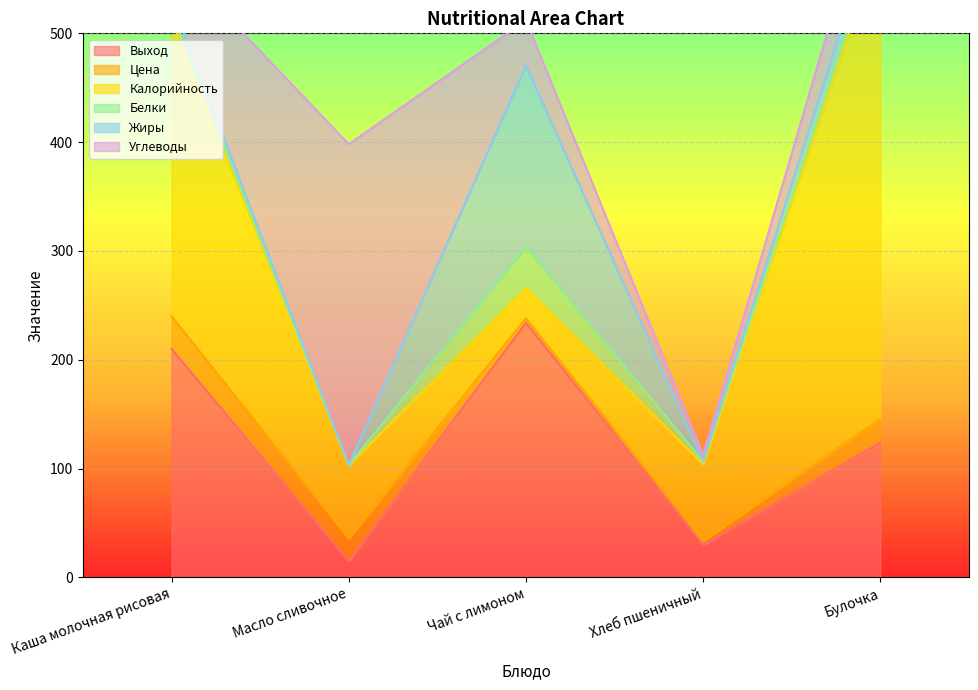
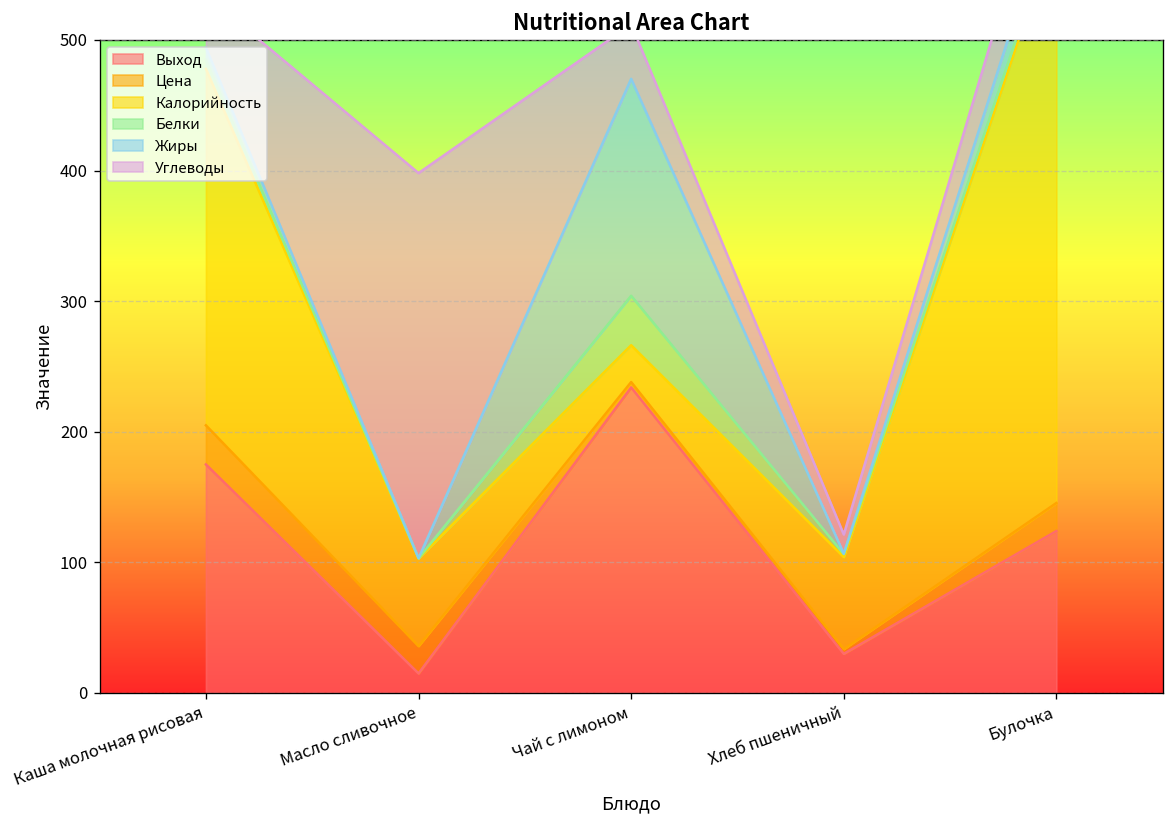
  {
    "Выход": {
-     "Каша молочная рисовая": 210,
+     "Каша молочная рисовая": 175,
      "Масло сливочное": 15,
      "Чай с лимоном": 234,
      "Хлеб пшеничный": 30,
      "Булочка": 124
    },
    "Белки": {
      "Чай с лимоном": 38
    },
    "Жиры": {
      "Чай с лимоном": 166
    },
    "Углеводы": {
      "Масло сливочное": 295,
-     "Хлеб пшеничный": 6
+     "Хлеб пшеничный": 15
    }
  }
